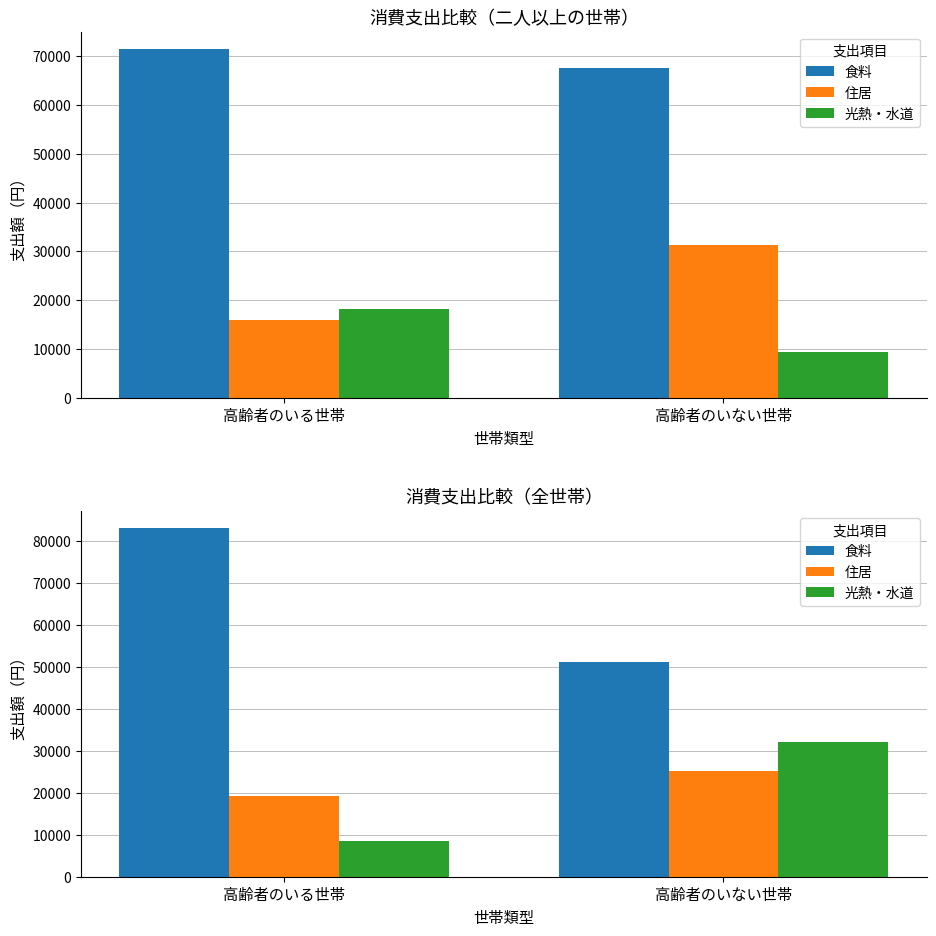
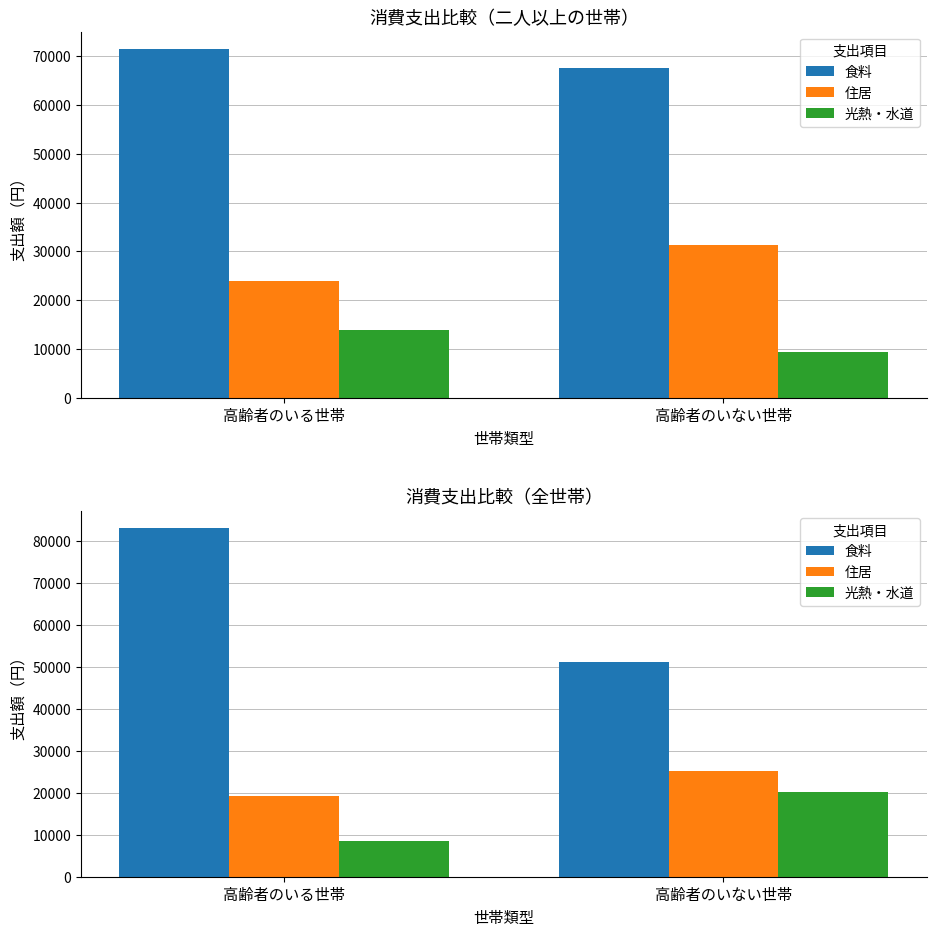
  {
    "消費支出比較（二人以上の世帯）": {
      "食料": {
        "高齢者のいる世帯": 71000,
        "高齢者のいない世帯": 68000
      },
      "住居": {
-       "高齢者のいる世帯": 16000,
+       "高齢者のいる世帯": 24000,
        "高齢者のいない世帯": 31000
      },
      "光熱・水道": {
-       "高齢者のいる世帯": 18000,
+       "高齢者のいる世帯": 14000,
        "高齢者のいない世帯": 9000
      }
    },
    "消費支出比較（全世帯）": {
      "食料": {
        "高齢者のいる世帯": 83000,
        "高齢者のいない世帯": 51000
      },
      "住居": {
        "高齢者のいる世帯": 19000,
        "高齢者のいない世帯": 25000
      },
      "光熱・水道": {
        "高齢者のいる世帯": 9000,
-       "高齢者のいない世帯": 32000
+       "高齢者のいない世帯": 20000
      }
    }
  }
